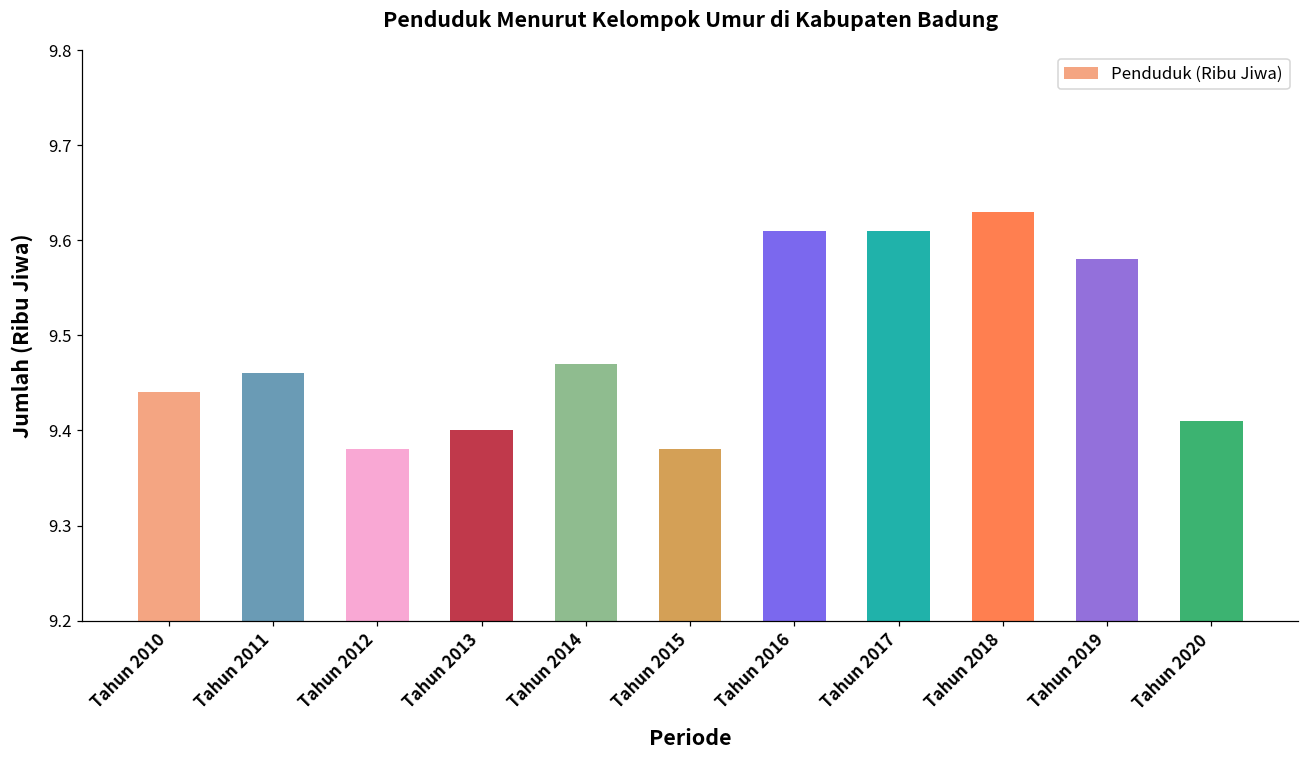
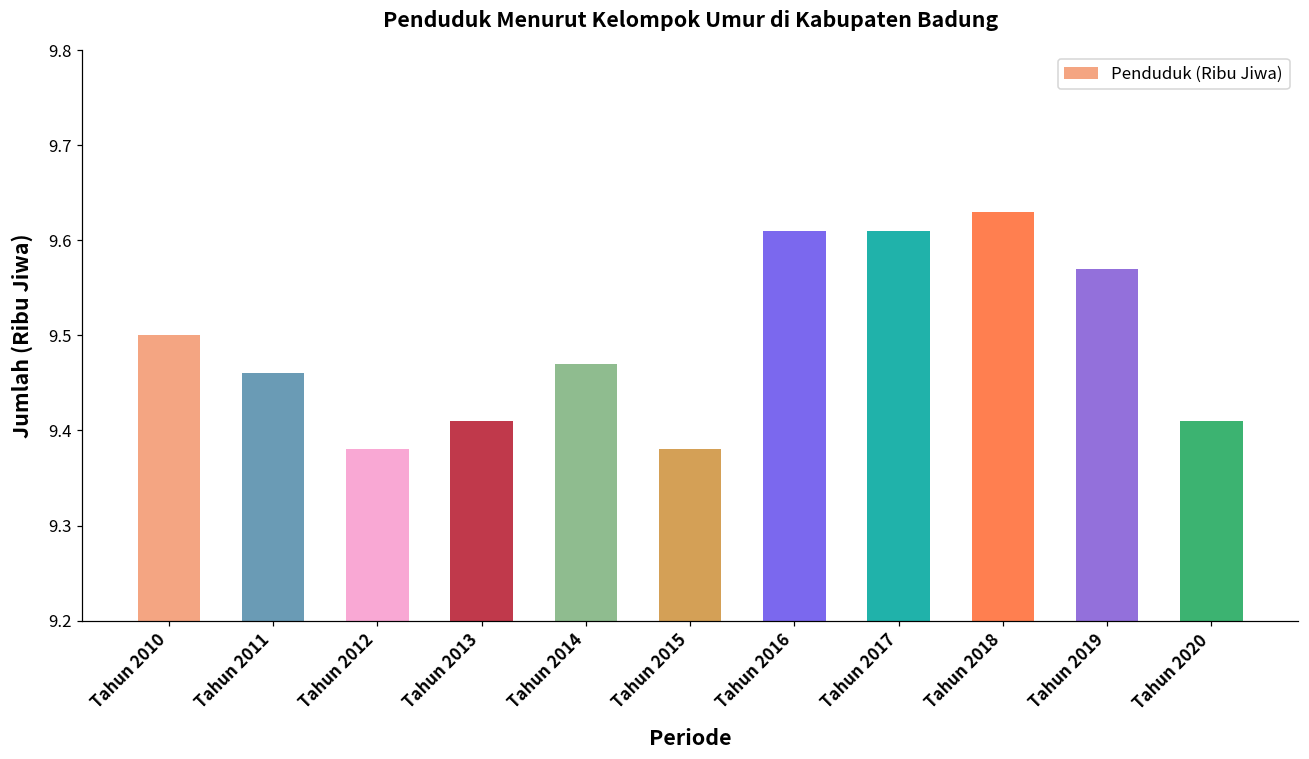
  {
-   "Tahun 2010": 9.44,
+   "Tahun 2010": 9.50,
    "Tahun 2011": 9.46,
    "Tahun 2012": 9.38,
-   "Tahun 2013": 9.40,
+   "Tahun 2013": 9.41,
    "Tahun 2014": 9.47,
    "Tahun 2015": 9.38,
    "Tahun 2016": 9.61,
    "Tahun 2017": 9.61,
    "Tahun 2018": 9.63,
-   "Tahun 2019": 9.58,
+   "Tahun 2019": 9.57,
    "Tahun 2020": 9.41
  }
